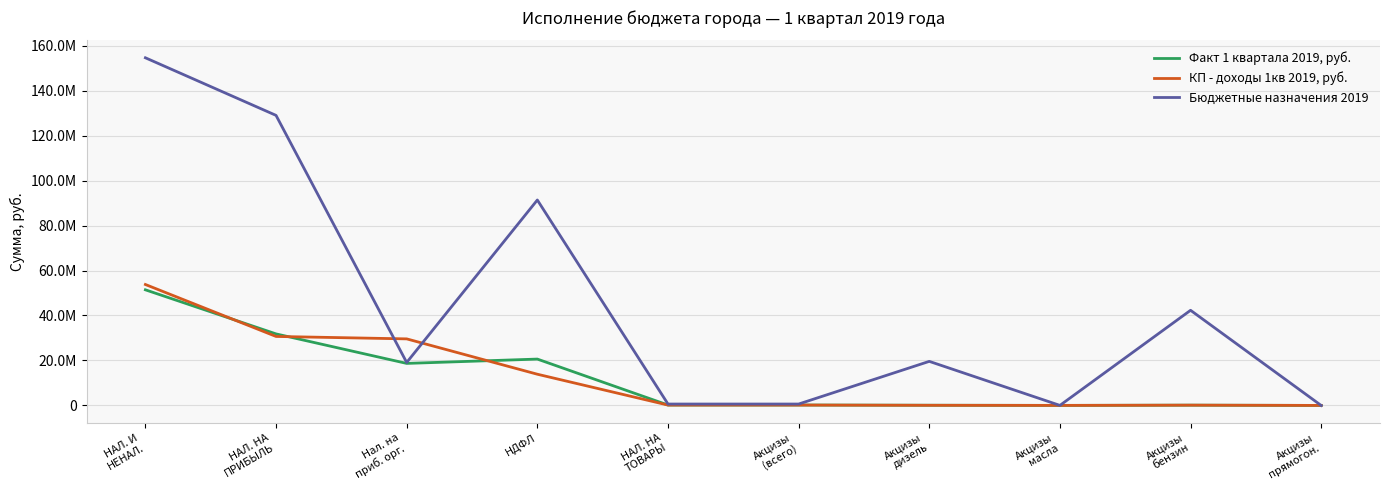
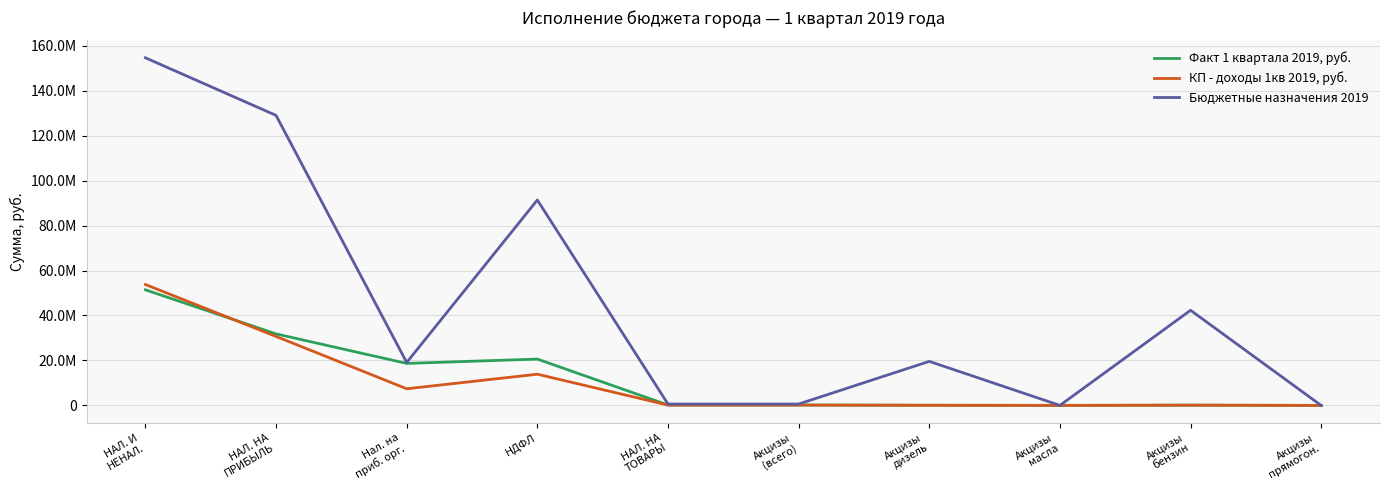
  {
    "Факт 1 квартала 2019, руб.": {
      "НАЛ. И НЕНАЛ.": 51000000,
      "НДФЛ": 21000000
    },
    "КП - доходы 1кв 2019, руб.": {
      "НАЛ. И НЕНАЛ.": 54000000,
-     "Нал. на приб. орг.": 30000000,
+     "Нал. на приб. орг.": 7000000,
      "НДФЛ": 14000000
    },
    "Бюджетные назначения 2019": {
      "НАЛ. И НЕНАЛ.": 155000000,
      "НАЛ. НА ПРИБЫЛЬ": 129000000,
      "НДФЛ": 91000000,
      "Акцизы дизель": 20000000,
      "Акцизы бензин": 42000000
    }
  }
